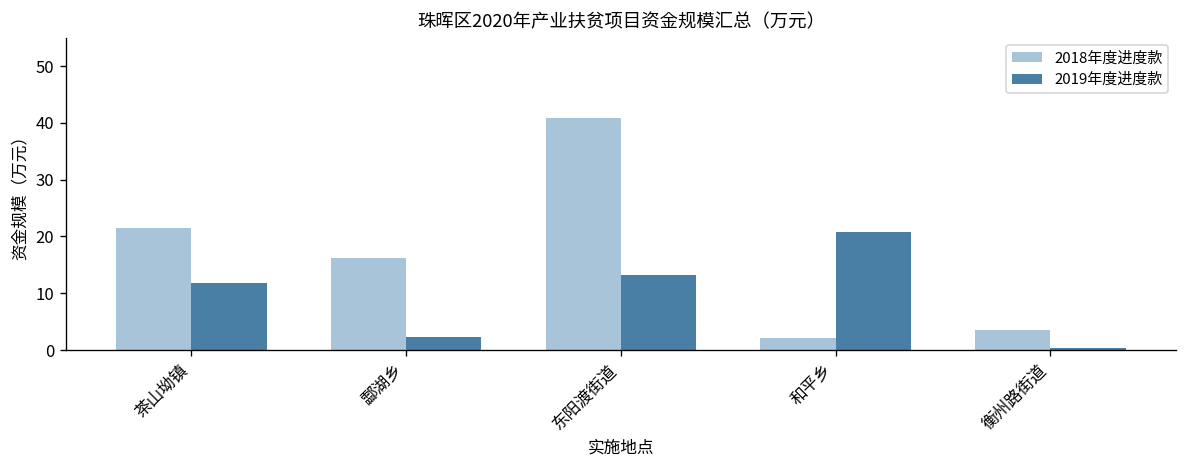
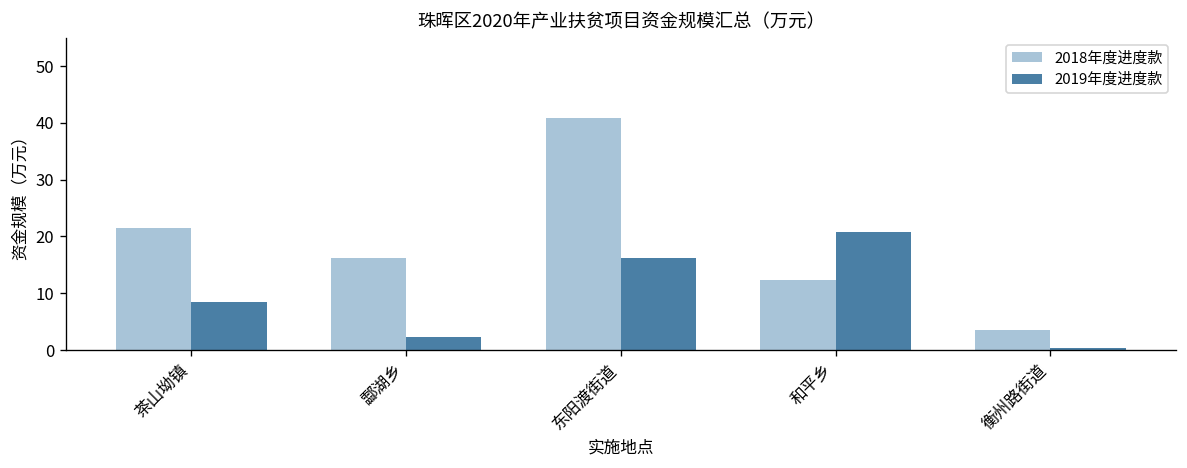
  {
    "2018年度进度款": {
      "茶山坳镇": 22,
      "酃湖乡": 16,
      "东阳渡街道": 41,
-     "和平乡": 2,
+     "和平乡": 12,
      "衡州路街道": 4
    },
    "2019年度进度款": {
-     "茶山坳镇": 12,
+     "茶山坳镇": 8,
      "酃湖乡": 2,
-     "东阳渡街道": 13,
+     "东阳渡街道": 16,
      "和平乡": 21
    }
  }
